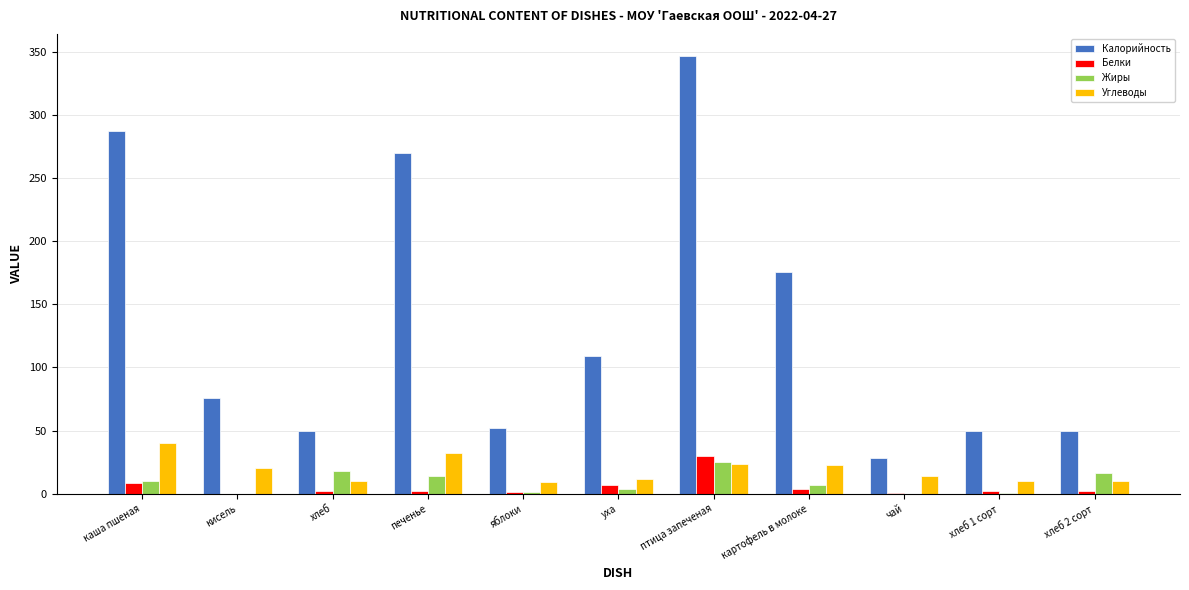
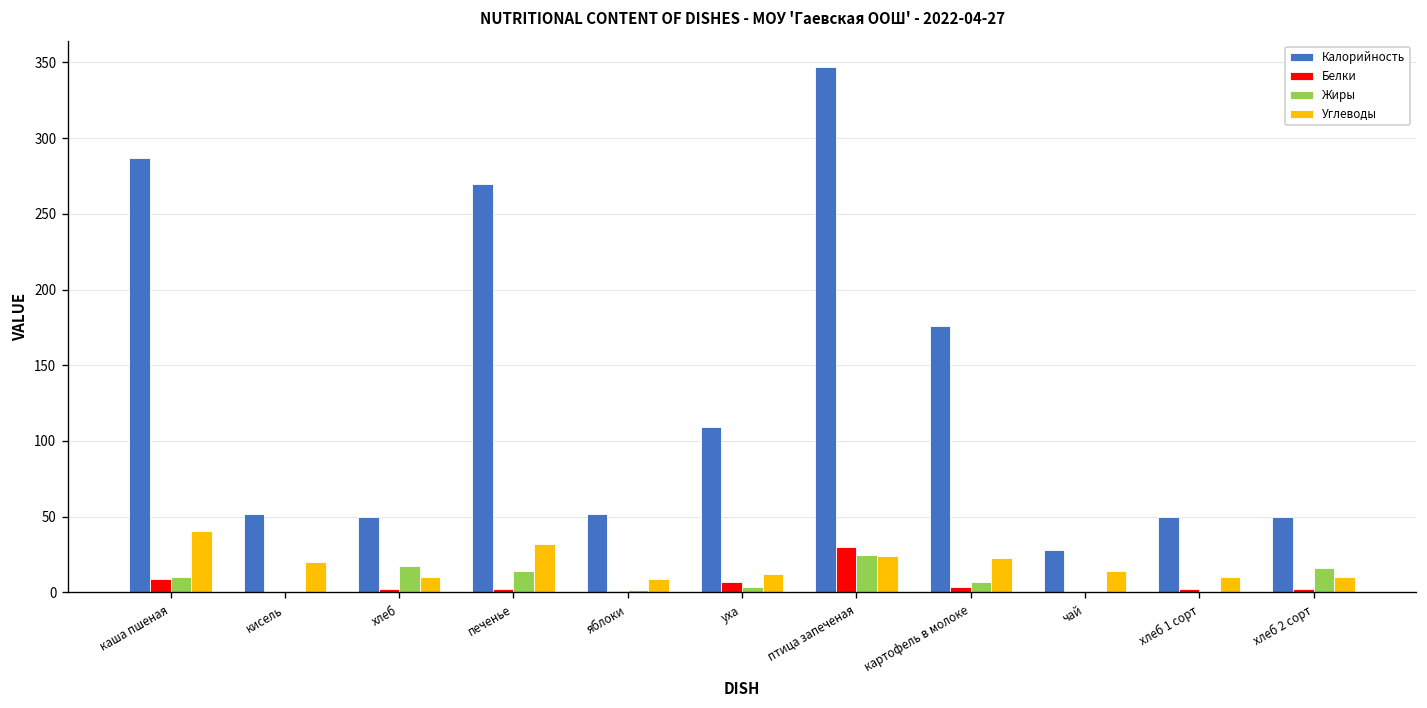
  {
    "Калорийность": {
      "каша пшеная": 287,
-     "кисель": 76,
+     "кисель": 52,
      "хлеб": 50,
      "печенье": 270,
      "яблоки": 52,
      "уха": 109,
      "птица запеченая": 347,
      "картофель в молоке": 176,
      "чай": 28,
      "хлеб 1 сорт": 50,
      "хлеб 2 сорт": 50
    },
    "Белки": {
      "каша пшеная": 9,
      "кисель": 0,
      "печенье": 2,
      "уха": 7,
      "птица запеченая": 30,
      "картофель в молоке": 4
    },
    "Жиры": {
      "каша пшеная": 10,
      "кисель": 0,
      "хлеб": 18,
      "печенье": 14,
      "уха": 3,
      "птица запеченая": 25,
      "картофель в молоке": 7,
      "чай": 0,
      "хлеб 2 сорт": 16
    },
    "Углеводы": {
      "каша пшеная": 40,
      "кисель": 20,
      "хлеб": 10,
      "печенье": 32,
      "яблоки": 9,
      "уха": 12,
      "птица запеченая": 24,
      "картофель в молоке": 23,
      "чай": 14,
      "хлеб 1 сорт": 10,
      "хлеб 2 сорт": 10
    }
  }
